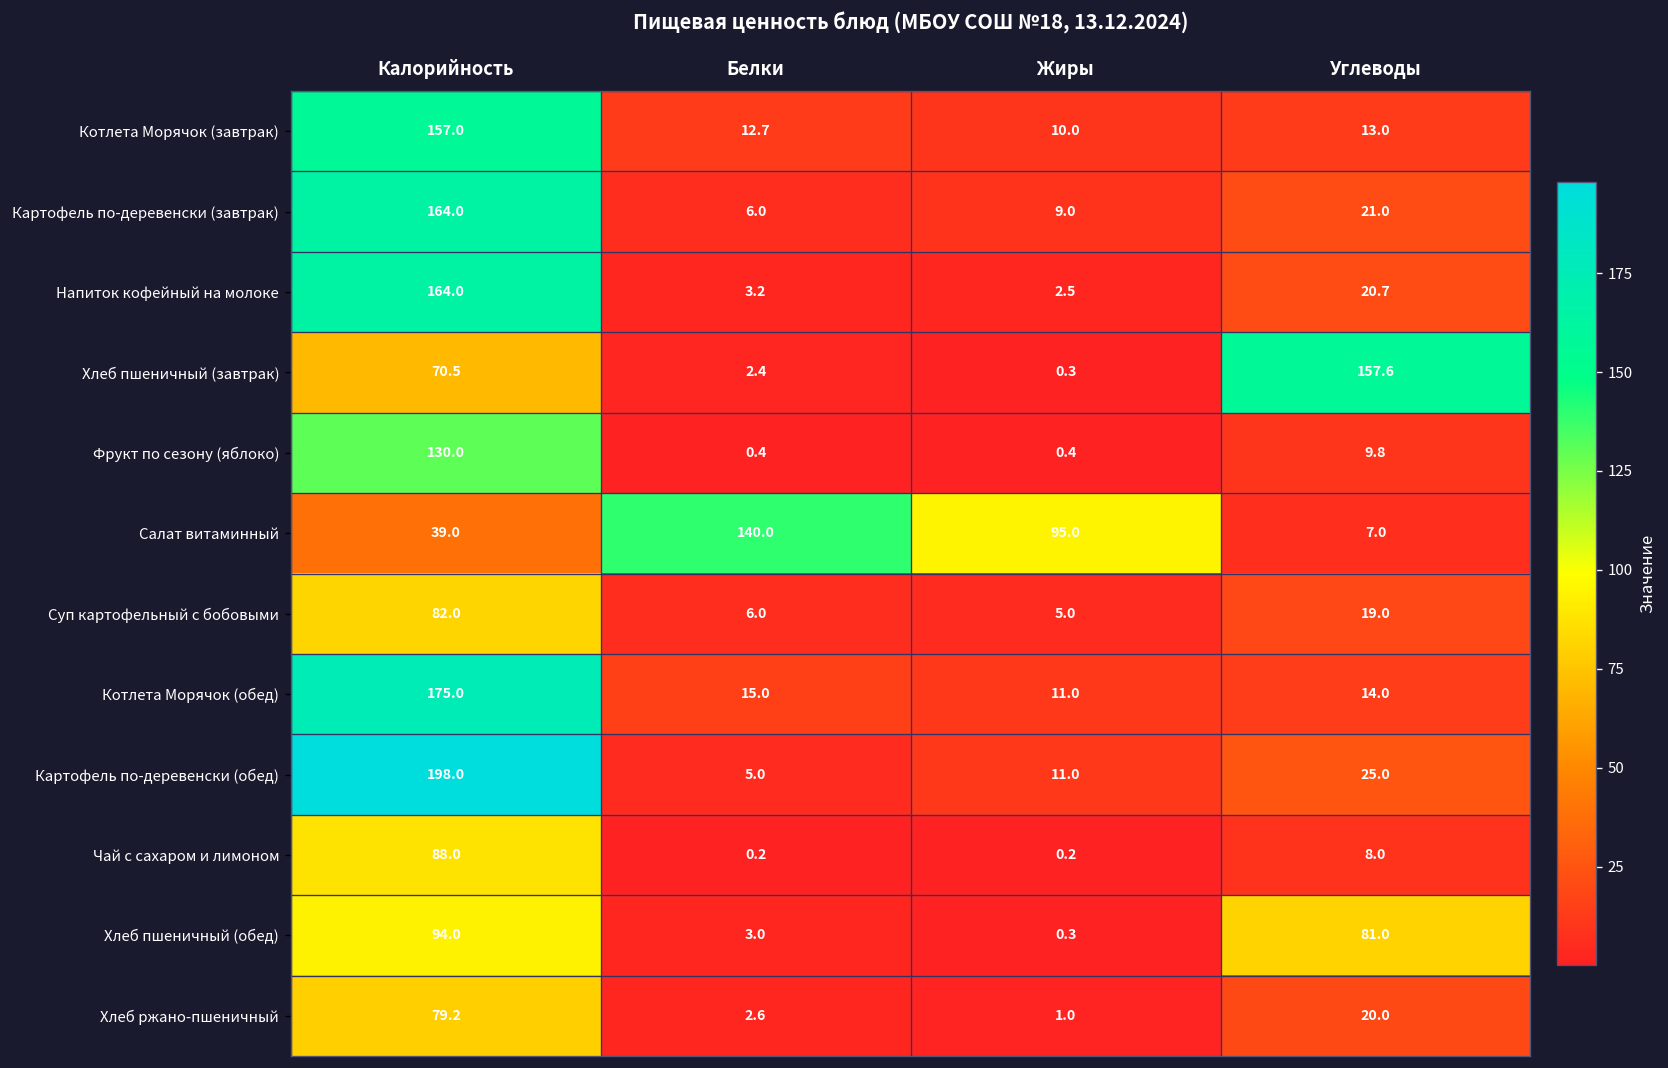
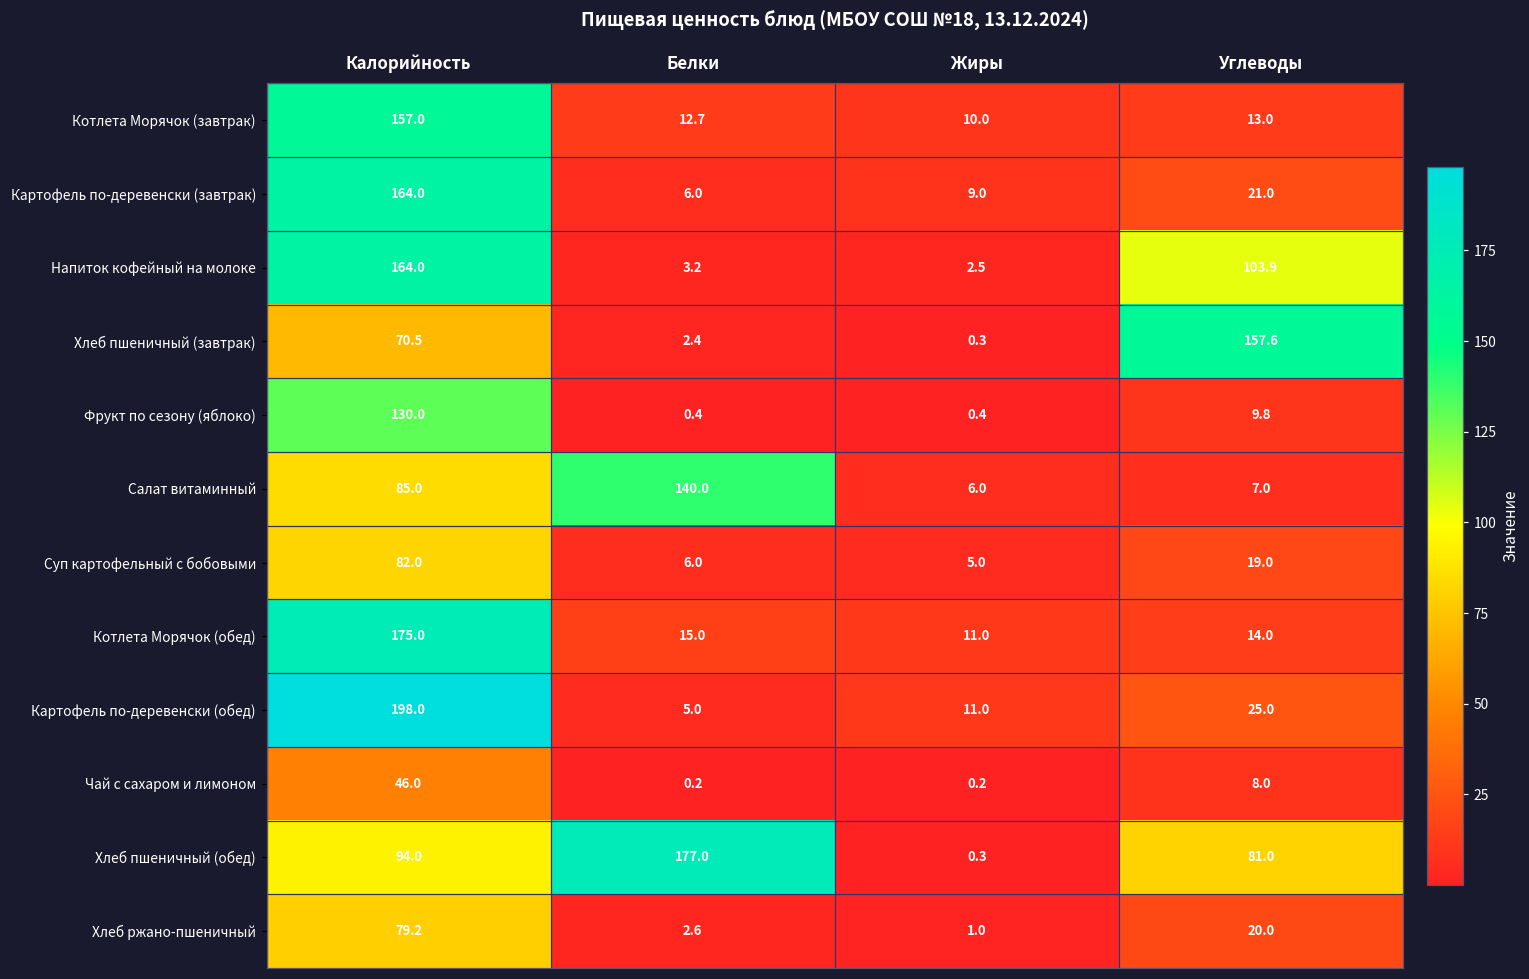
  {
    "Котлета Морячок (завтрак)": {
      "Калорийность": 157.0,
      "Белки": 12.7,
      "Жиры": 10.0,
      "Углеводы": 13.0
    },
    "Картофель по-деревенски (завтрак)": {
      "Калорийность": 164.0,
      "Белки": 6.0,
      "Жиры": 9.0,
      "Углеводы": 21.0
    },
    "Напиток кофейный на молоке": {
      "Калорийность": 164.0,
      "Белки": 3.2,
      "Жиры": 2.5,
-     "Углеводы": 20.7
+     "Углеводы": 103.9
    },
    "Хлеб пшеничный (завтрак)": {
      "Калорийность": 70.5,
      "Белки": 2.4,
      "Жиры": 0.3,
      "Углеводы": 157.6
    },
    "Фрукт по сезону (яблоко)": {
      "Калорийность": 130.0,
      "Белки": 0.4,
      "Жиры": 0.4,
      "Углеводы": 9.8
    },
    "Салат витаминный": {
-     "Калорийность": 39.0,
+     "Калорийность": 85.0,
      "Белки": 140.0,
-     "Жиры": 95.0,
+     "Жиры": 6.0,
      "Углеводы": 7.0
    },
    "Суп картофельный с бобовыми": {
      "Калорийность": 82.0,
      "Белки": 6.0,
      "Жиры": 5.0,
      "Углеводы": 19.0
    },
    "Котлета Морячок (обед)": {
      "Калорийность": 175.0,
      "Белки": 15.0,
      "Жиры": 11.0,
      "Углеводы": 14.0
    },
    "Картофель по-деревенски (обед)": {
      "Калорийность": 198.0,
      "Белки": 5.0,
      "Жиры": 11.0,
      "Углеводы": 25.0
    },
    "Чай с сахаром и лимоном": {
-     "Калорийность": 88.0,
+     "Калорийность": 46.0,
      "Белки": 0.2,
      "Жиры": 0.2,
      "Углеводы": 8.0
    },
    "Хлеб пшеничный (обед)": {
      "Калорийность": 94.0,
-     "Белки": 3.0,
+     "Белки": 177.0,
      "Жиры": 0.3,
      "Углеводы": 81.0
    },
    "Хлеб ржано-пшеничный": {
      "Калорийность": 79.2,
      "Белки": 2.6,
      "Жиры": 1.0,
      "Углеводы": 20.0
    }
  }
